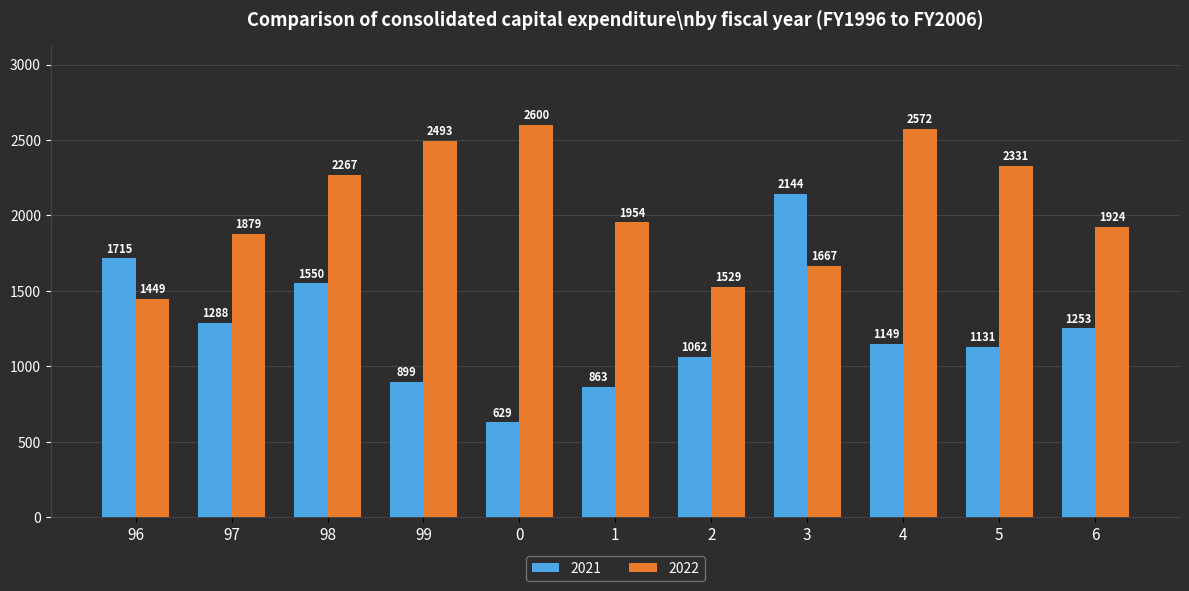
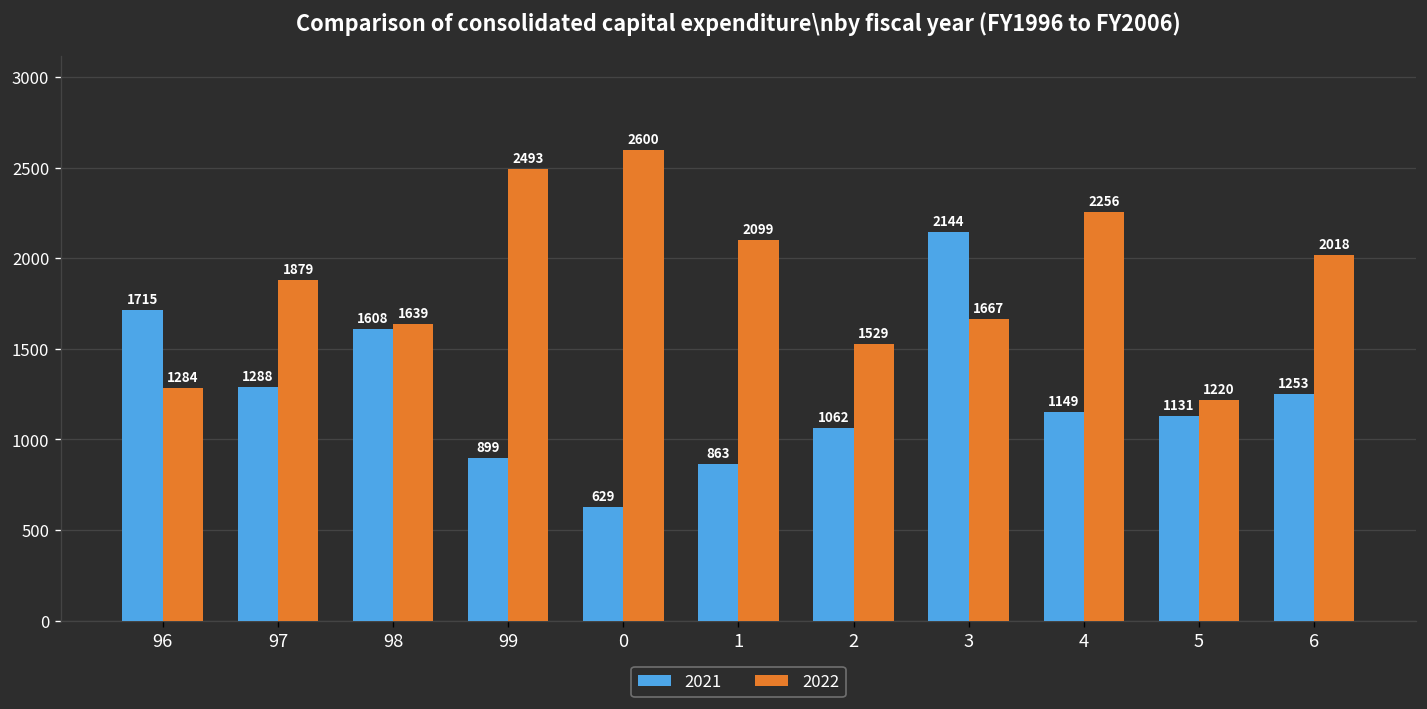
  {
    "2021": {
      "96": 1715,
      "97": 1288,
-     "98": 1550,
+     "98": 1608,
      "99": 899,
      "0": 629,
      "1": 863,
      "2": 1062,
      "3": 2144,
      "4": 1149,
      "5": 1131,
      "6": 1253
    },
    "2022": {
-     "96": 1449,
+     "96": 1284,
      "97": 1879,
-     "98": 2267,
+     "98": 1639,
      "99": 2493,
      "0": 2600,
-     "1": 1954,
+     "1": 2099,
      "2": 1529,
      "3": 1667,
-     "4": 2572,
-     "5": 2331,
-     "6": 1924
+     "4": 2256,
+     "5": 1220,
+     "6": 2018
    }
  }
